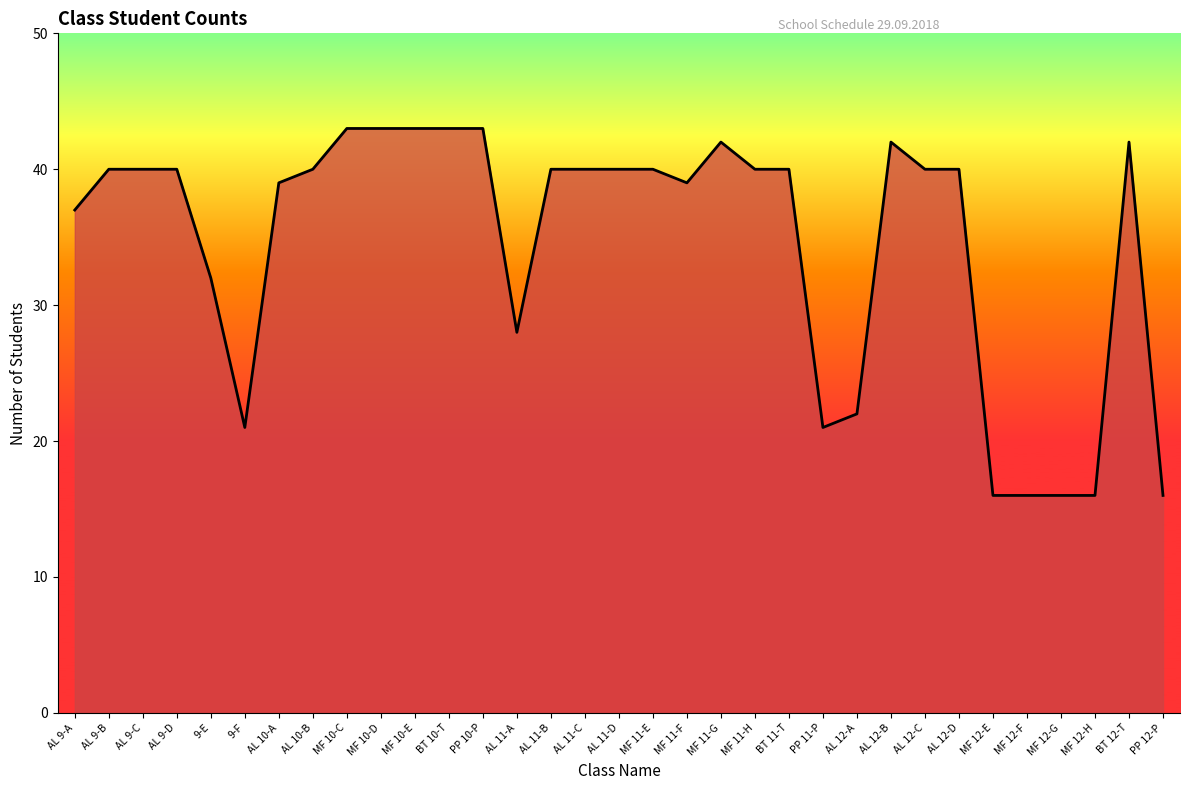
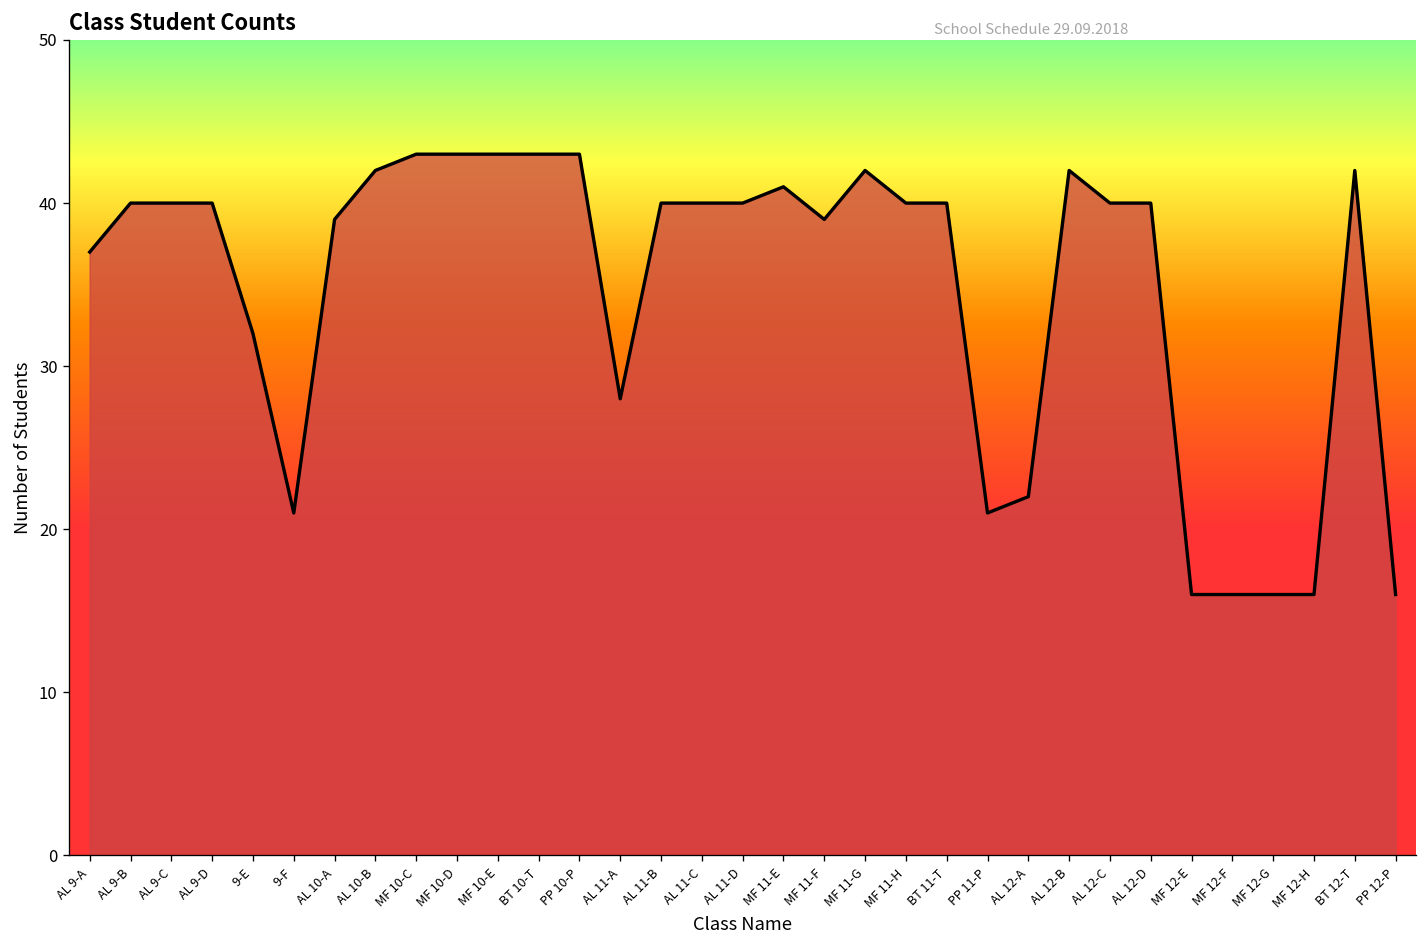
  {
    "AL 9-A": 37,
    "AL 9-B": 40,
    "AL 9-C": 40,
    "AL 9-D": 40,
    "9-E": 32,
    "9-F": 21,
    "AL 10-A": 39,
-   "AL 10-B": 40,
+   "AL 10-B": 42,
    "MF 10-C": 43,
    "MF 10-D": 43,
    "MF 10-E": 43,
    "BT 10-T": 43,
    "PP 10-P": 43,
    "AL 11-A": 28,
    "AL 11-B": 40,
    "AL 11-C": 40,
    "AL 11-D": 40,
-   "MF 11-E": 40,
+   "MF 11-E": 41,
    "MF 11-F": 39,
    "MF 11-G": 42,
    "MF 11-H": 40,
    "BT 11-T": 40,
    "PP 11-P": 21,
    "AL 12-A": 22,
    "AL 12-B": 42,
    "AL 12-C": 40,
    "AL 12-D": 40,
    "MF 12-E": 16,
    "MF 12-F": 16,
    "MF 12-G": 16,
    "MF 12-H": 16,
    "BT 12-T": 42,
    "PP 12-P": 16
  }
